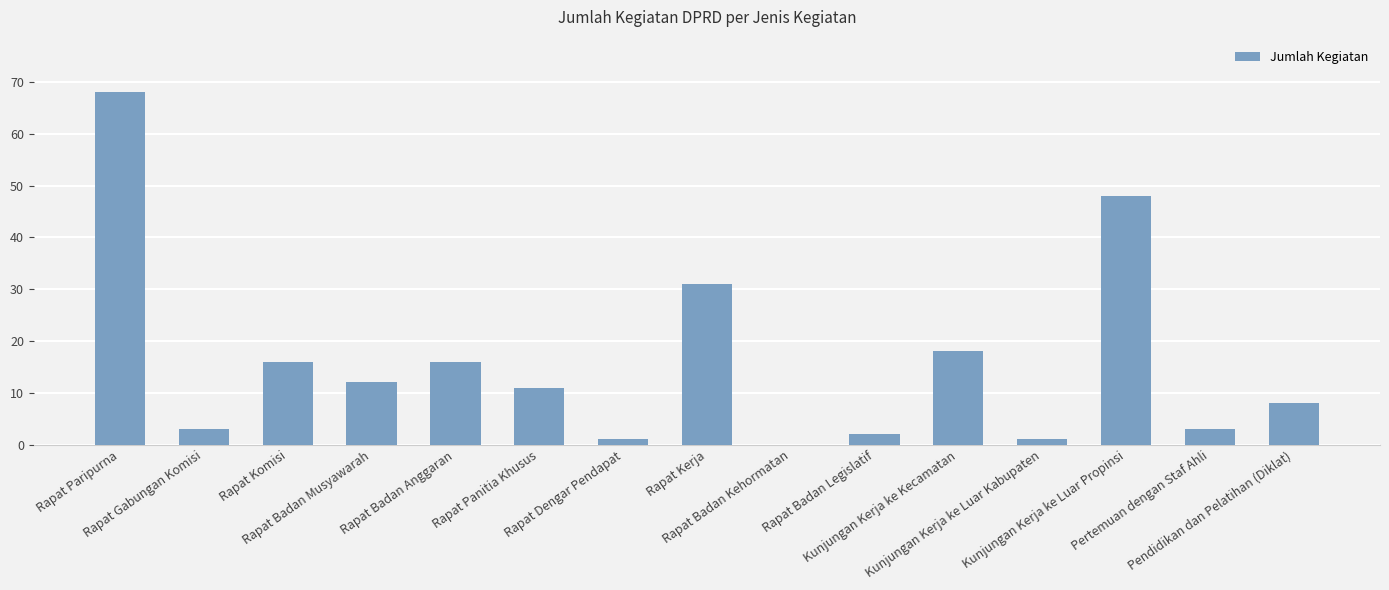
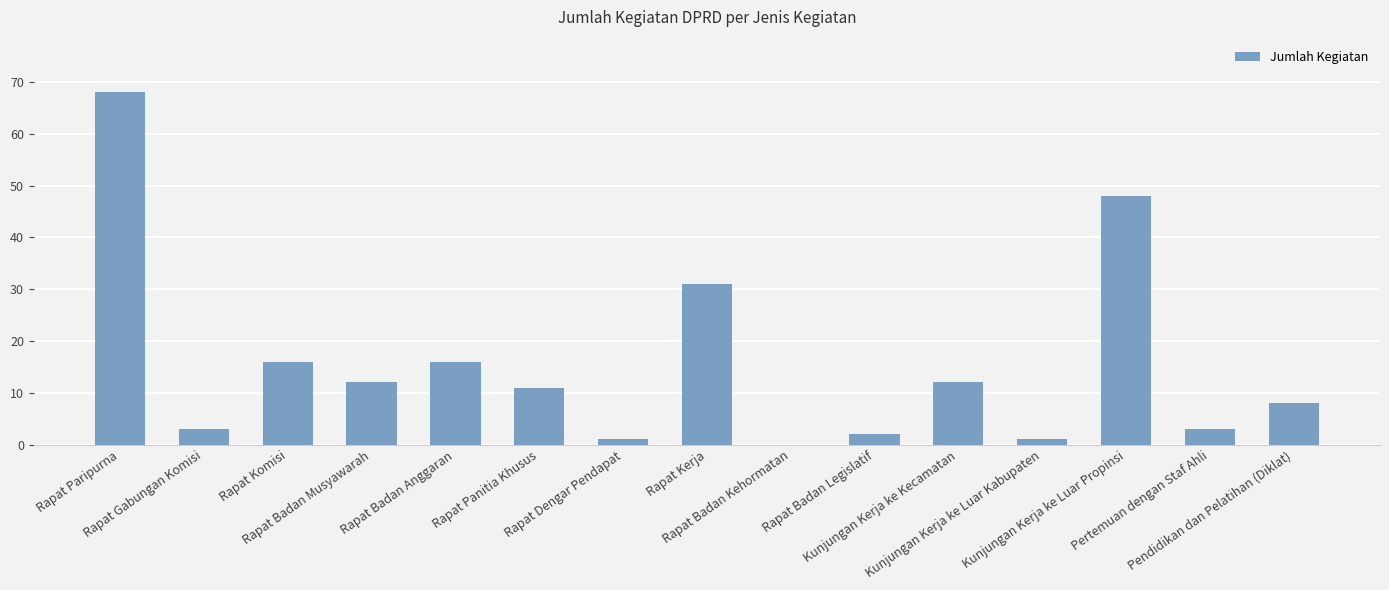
  {
    "Rapat Paripurna": 68,
    "Rapat Gabungan Komisi": 3,
    "Rapat Komisi": 16,
    "Rapat Badan Musyawarah": 12,
    "Rapat Badan Anggaran": 16,
    "Rapat Panitia Khusus": 11,
    "Rapat Dengar Pendapat": 1,
    "Rapat Kerja": 31,
    "Rapat Badan Kehormatan": 0,
    "Rapat Badan Legislatif": 2,
-   "Kunjungan Kerja ke Kecamatan": 18,
+   "Kunjungan Kerja ke Kecamatan": 12,
    "Kunjungan Kerja ke Luar Kabupaten": 1,
    "Kunjungan Kerja ke Luar Propinsi": 48,
    "Pertemuan dengan Staf Ahli": 3,
    "Pendidikan dan Pelatihan (Diklat)": 8
  }
